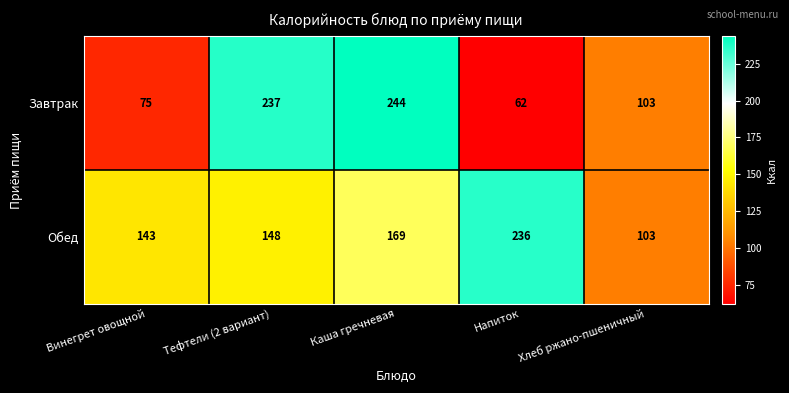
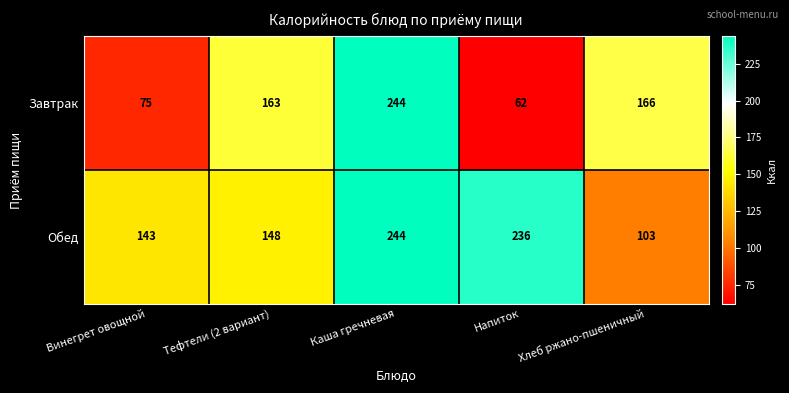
  {
    "Завтрак": {
      "Винегрет овощной": 75,
-     "Тефтели (2 вариант)": 237,
+     "Тефтели (2 вариант)": 163,
      "Каша гречневая": 244,
      "Напиток": 62,
-     "Хлеб ржано-пшеничный": 103
+     "Хлеб ржано-пшеничный": 166
    },
    "Обед": {
      "Винегрет овощной": 143,
      "Тефтели (2 вариант)": 148,
-     "Каша гречневая": 169,
+     "Каша гречневая": 244,
      "Напиток": 236,
      "Хлеб ржано-пшеничный": 103
    }
  }
